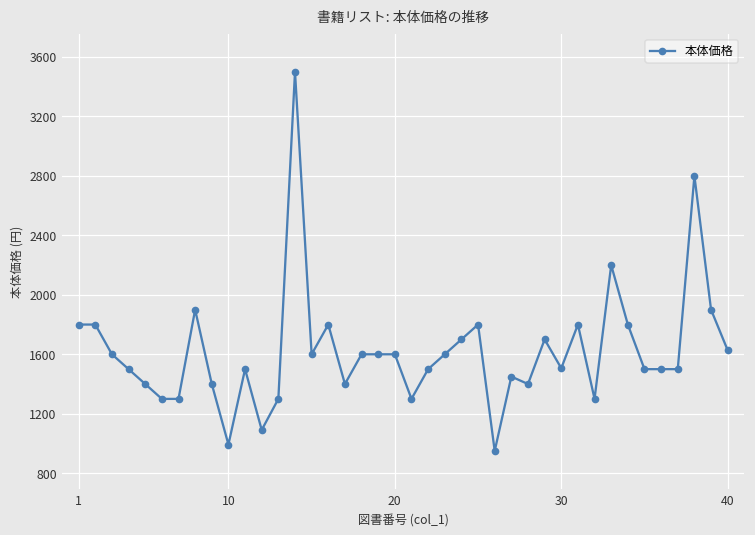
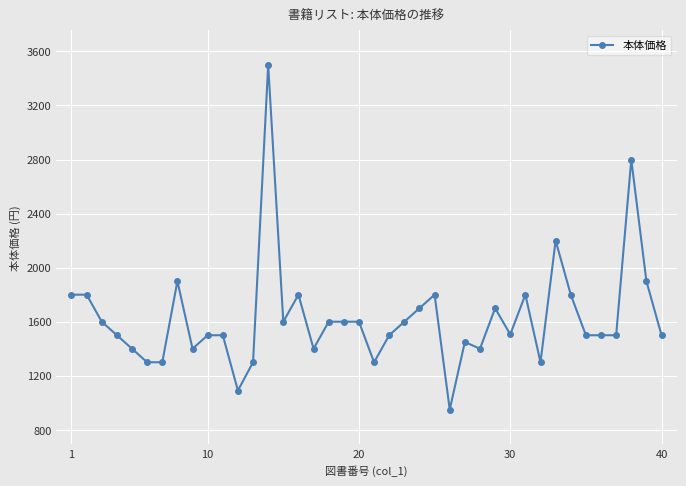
  {
    "1": 1800,
-   "10": 990,
+   "10": 1500,
    "20": 1600,
    "30": 1510,
-   "40": 1630
+   "40": 1500
  }
